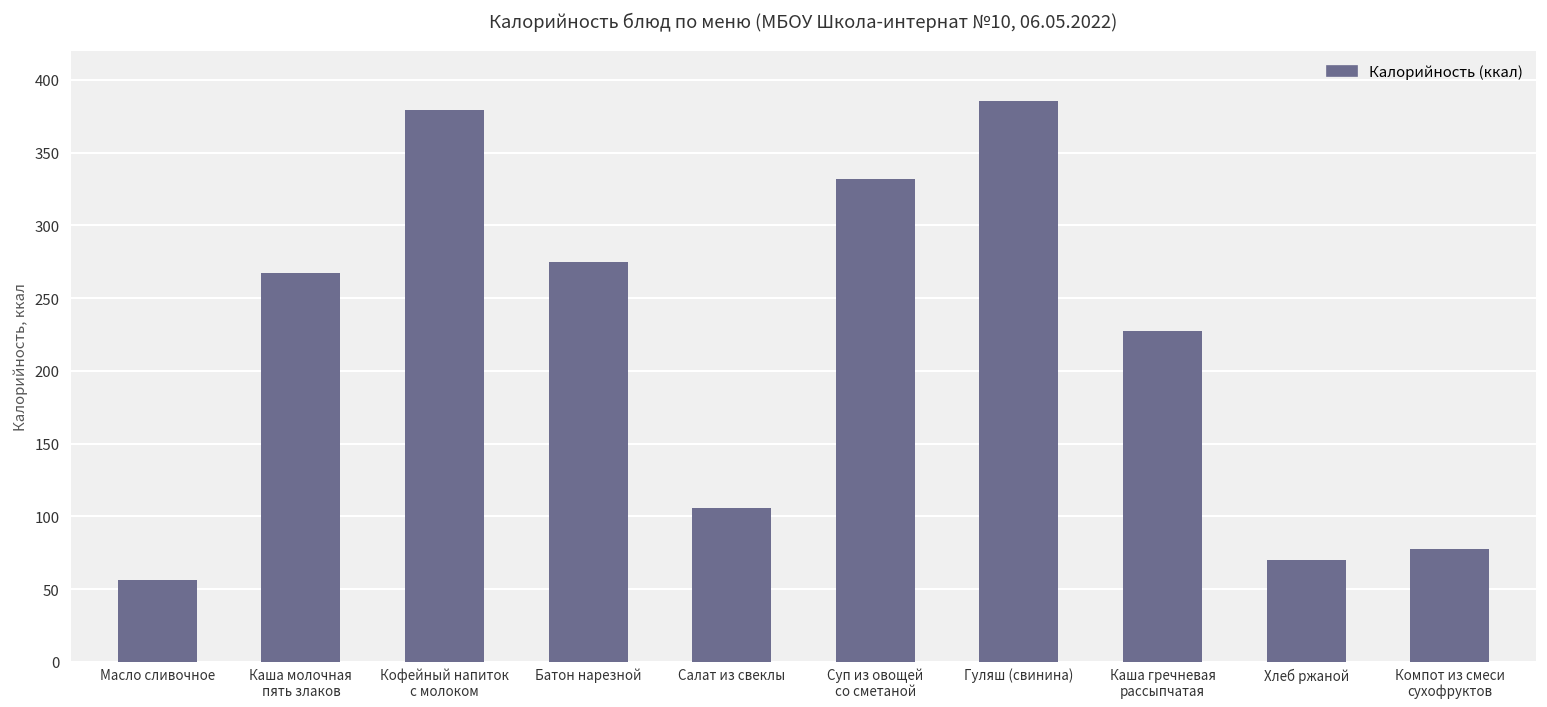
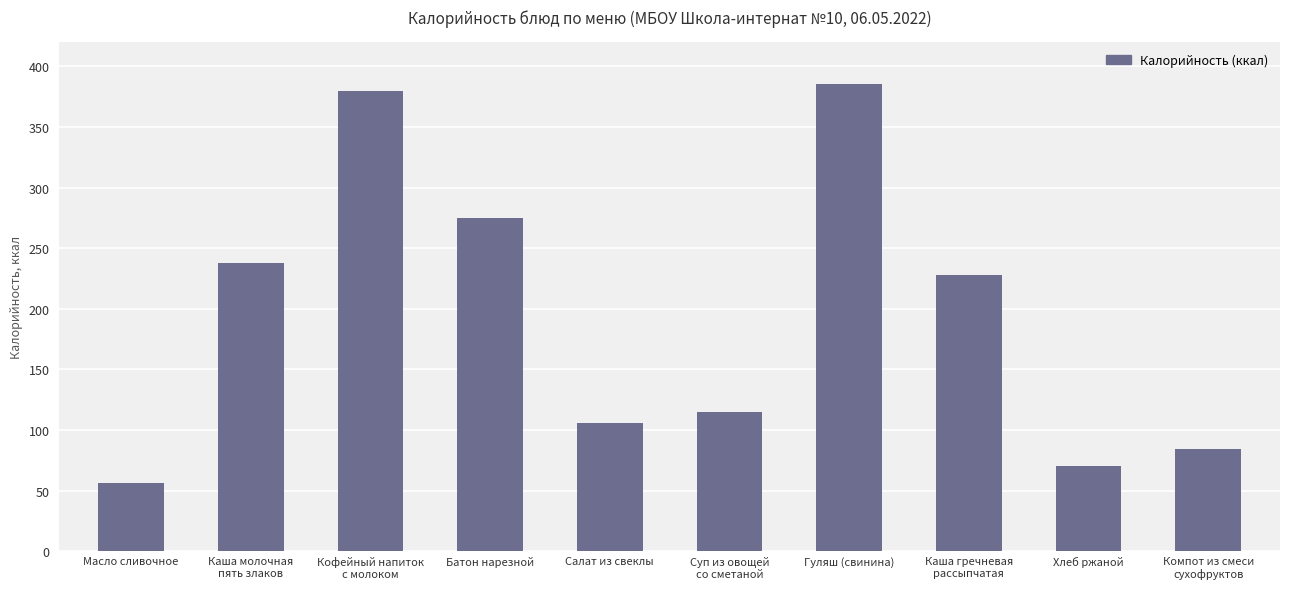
  {
    "Масло сливочное": 57,
-   "Каша молочная пять злаков": 267,
+   "Каша молочная пять злаков": 238,
    "Кофейный напиток с молоком": 380,
    "Батон нарезной": 275,
    "Салат из свеклы": 106,
-   "Суп из овощей со сметаной": 332,
+   "Суп из овощей со сметаной": 115,
    "Гуляш (свинина)": 385,
    "Каша гречневая рассыпчатая": 228,
    "Хлеб ржаной": 70,
-   "Компот из смеси сухофруктов": 78
+   "Компот из смеси сухофруктов": 85
  }
